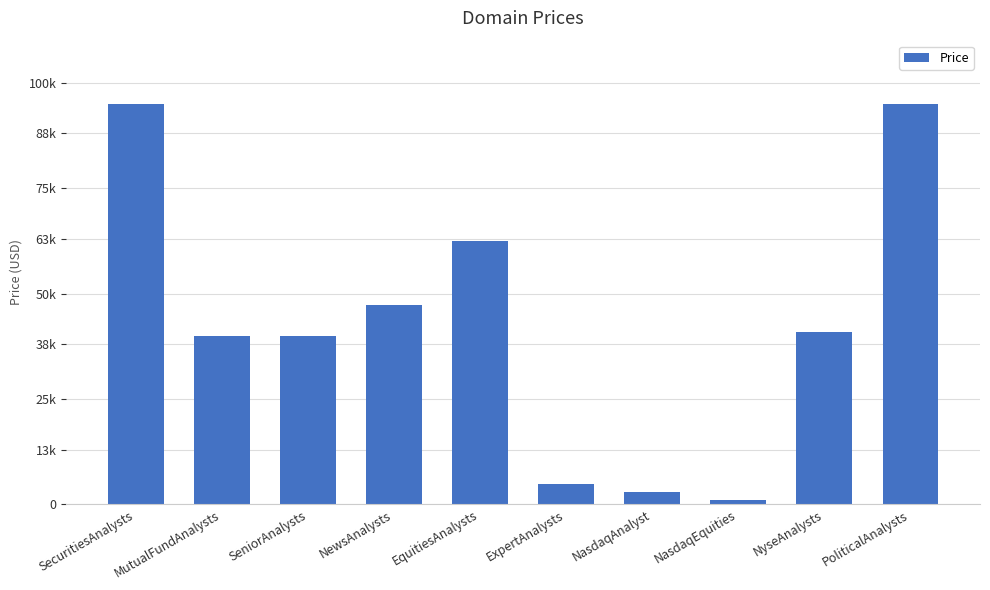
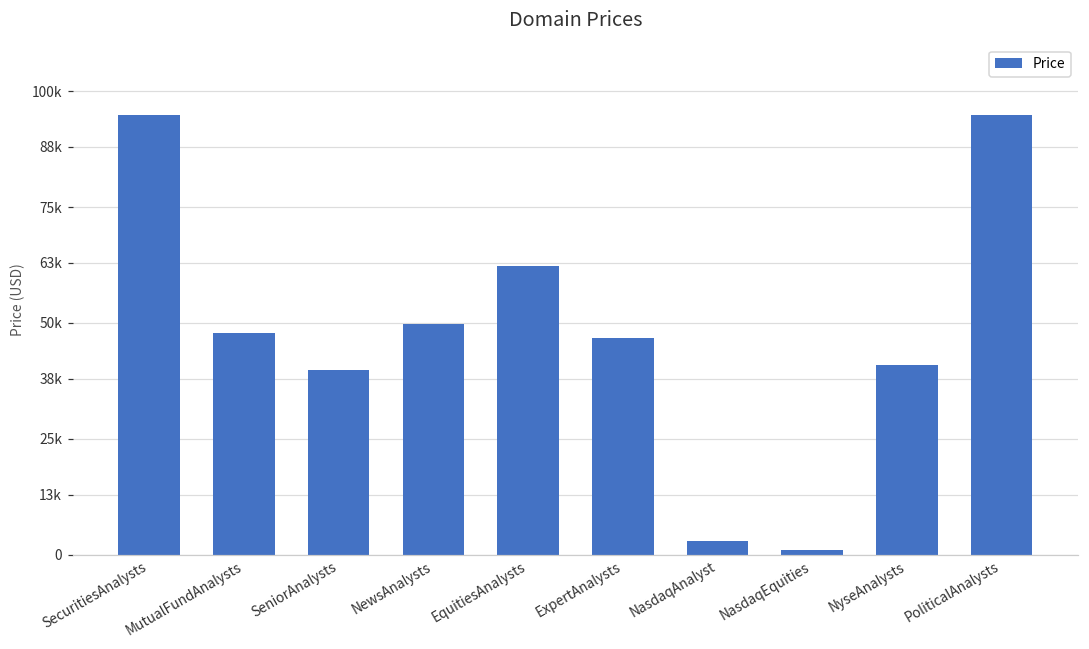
  {
    "SecuritiesAnalysts": 95000,
-   "MutualFundAnalysts": 40000,
+   "MutualFundAnalysts": 48000,
    "SeniorAnalysts": 40000,
-   "NewsAnalysts": 47000,
+   "NewsAnalysts": 50000,
    "EquitiesAnalysts": 62000,
-   "ExpertAnalysts": 5000,
+   "ExpertAnalysts": 47000,
    "NasdaqAnalyst": 3000,
    "NasdaqEquities": 1000,
    "NyseAnalysts": 41000,
    "PoliticalAnalysts": 95000
  }
